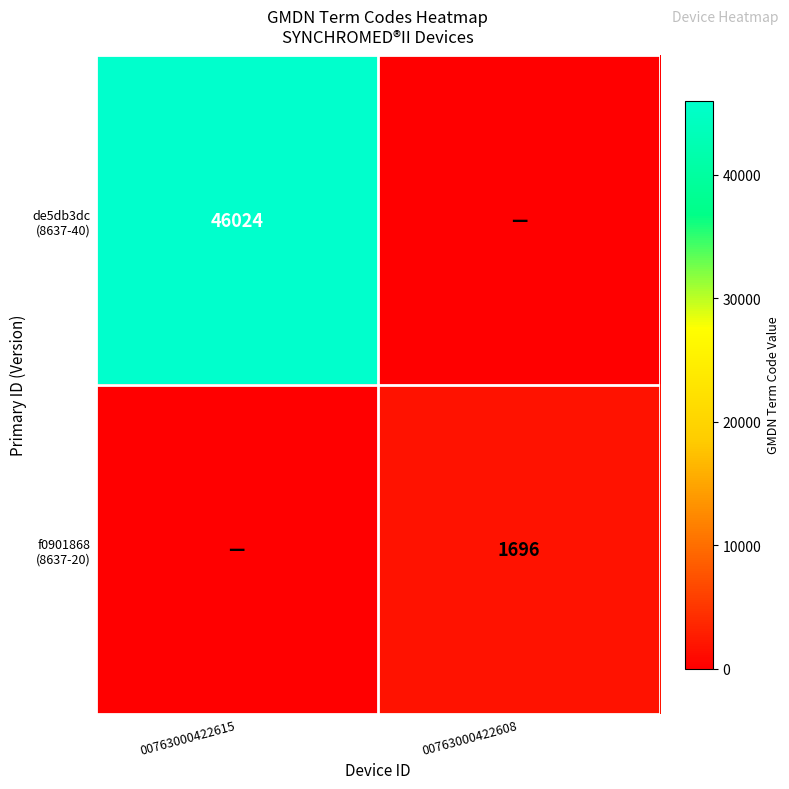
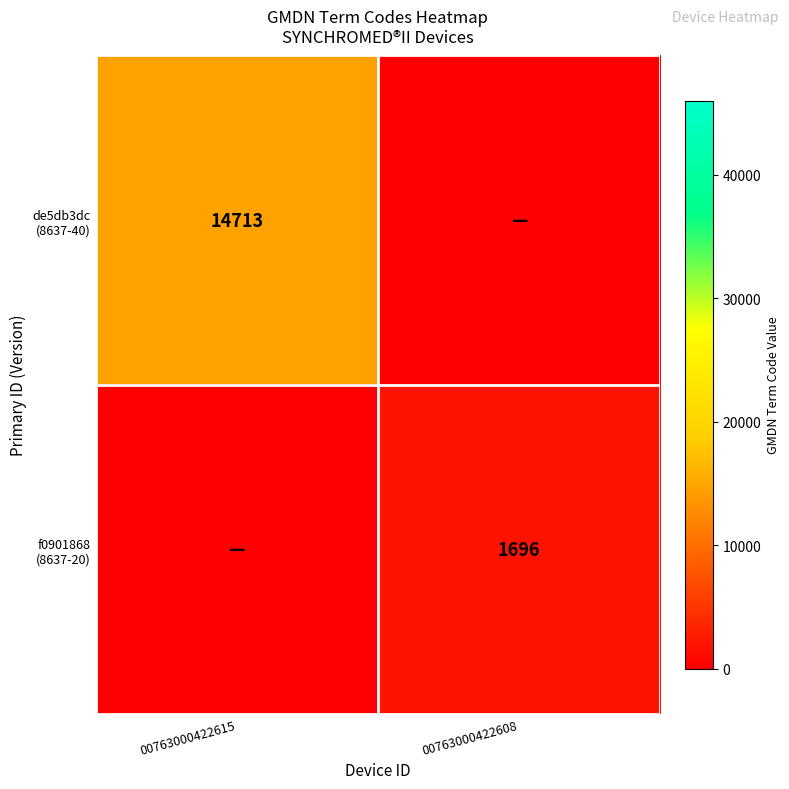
  {
    "de5db3dc (8637-40)": {
-     "00763000422615": 46024
+     "00763000422615": 14713
    },
    "f0901868 (8637-20)": {
      "00763000422608": 1696
    }
  }
